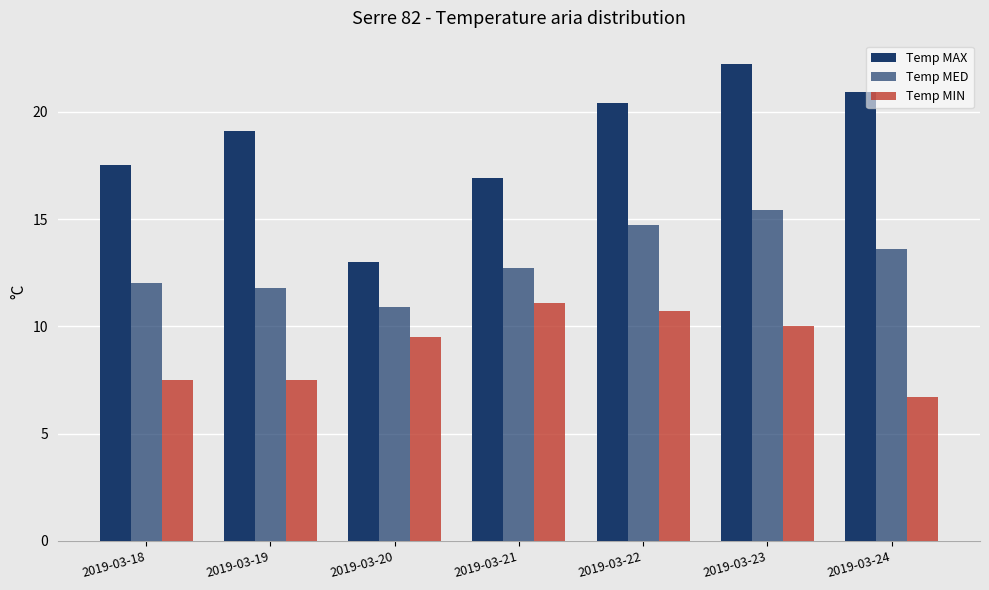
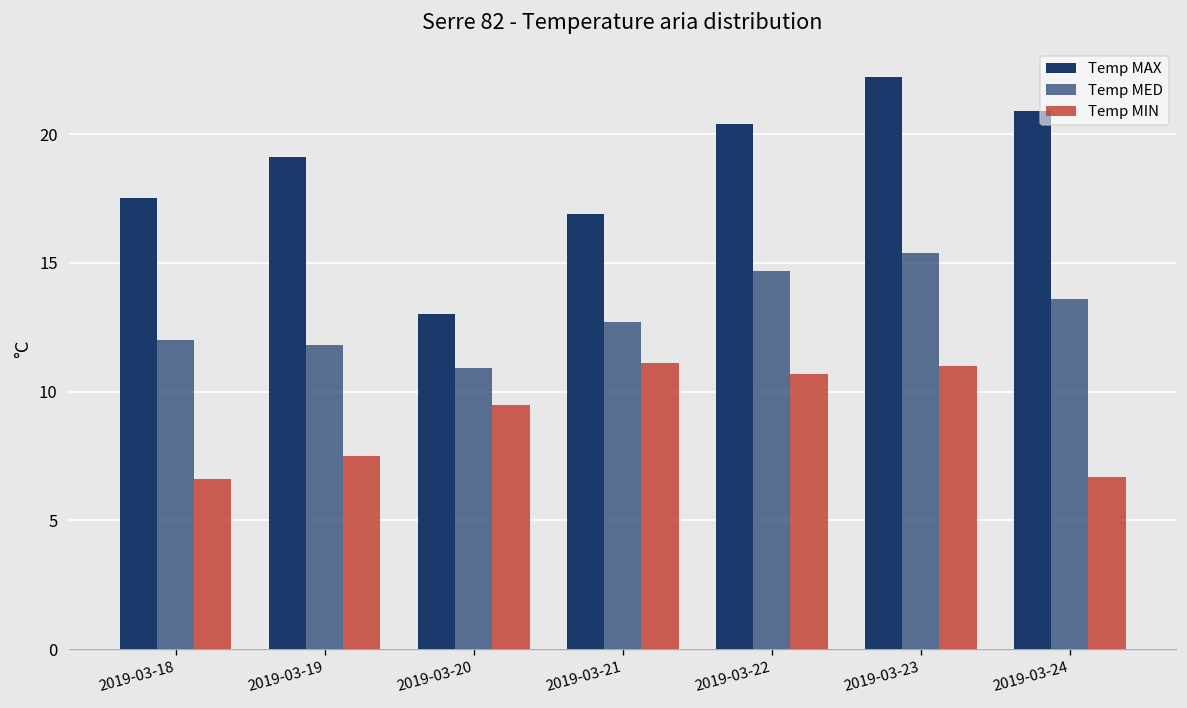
  {
    "Temp MIN": {
-     "2019-03-18": 7.5,
+     "2019-03-18": 6.6,
      "2019-03-19": 7.5,
      "2019-03-20": 9.5,
      "2019-03-21": 11.1,
      "2019-03-22": 10.7,
-     "2019-03-23": 10,
+     "2019-03-23": 11,
      "2019-03-24": 6.7
    }
  }
